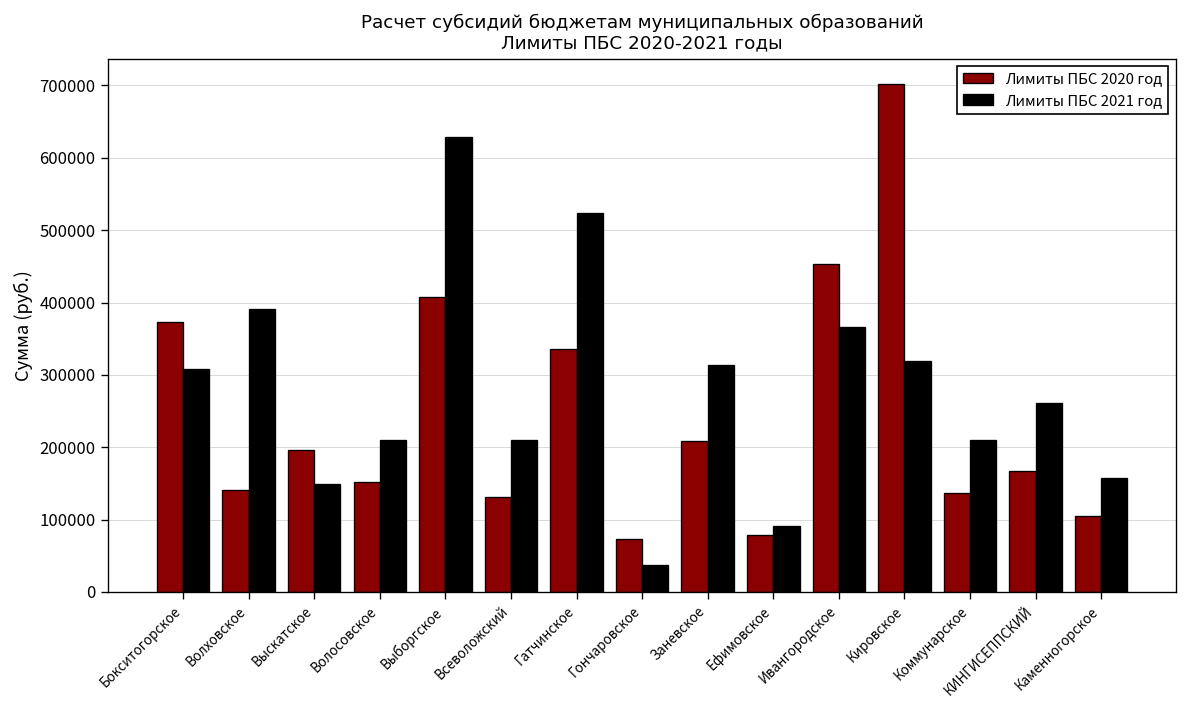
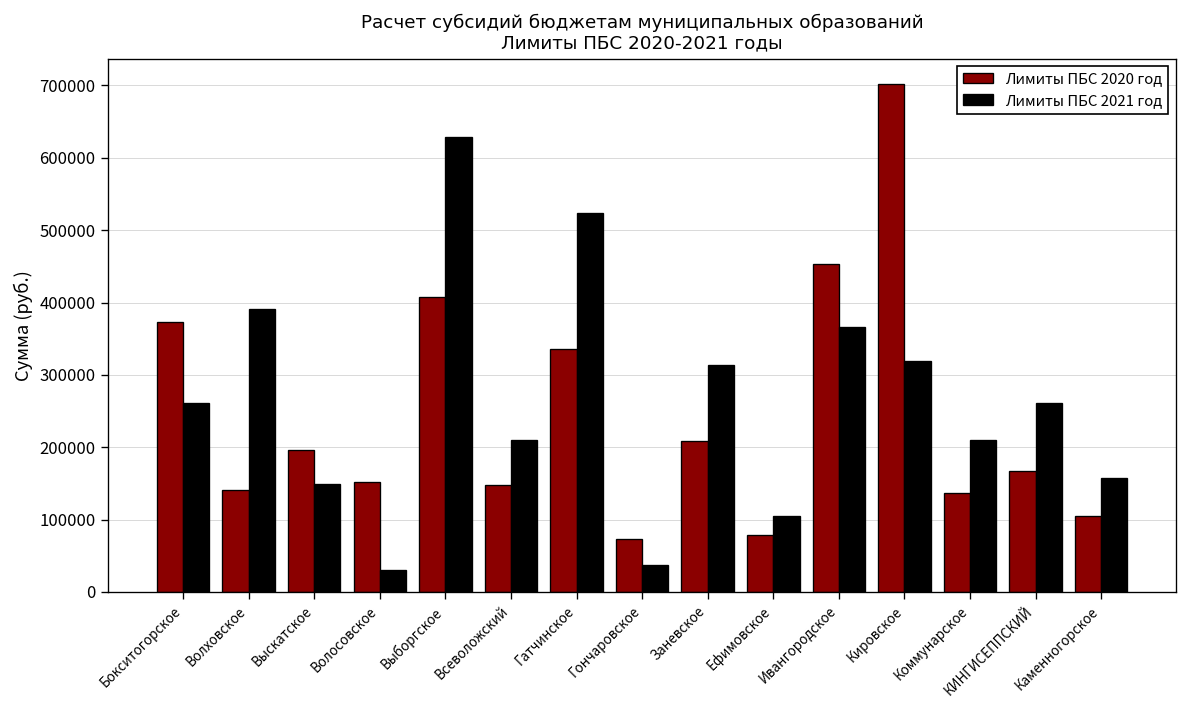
  {
    "Лимиты ПБС 2020 год": {
      "Бокситогорское": 370000,
      "Волховское": 140000,
      "Выскатское": 200000,
      "Волосовское": 150000,
      "Выборгское": 410000,
-     "Всеволожский": 130000,
+     "Всеволожский": 150000,
      "Гатчинское": 340000,
      "Гончаровское": 70000,
      "Заневское": 210000,
      "Ефимовское": 80000,
      "Ивангородское": 450000,
      "Кировское": 700000,
      "Коммунарское": 140000,
      "КИНГИСЕППСКИЙ": 170000,
      "Каменногорское": 110000
    },
    "Лимиты ПБС 2021 год": {
-     "Бокситогорское": 310000,
+     "Бокситогорское": 260000,
      "Волховское": 390000,
      "Выскатское": 150000,
-     "Волосовское": 210000,
+     "Волосовское": 30000,
      "Выборгское": 630000,
      "Всеволожский": 210000,
      "Гатчинское": 520000,
      "Гончаровское": 40000,
      "Заневское": 310000,
-     "Ефимовское": 90000,
+     "Ефимовское": 100000,
      "Ивангородское": 370000,
      "Кировское": 320000,
      "Коммунарское": 210000,
      "КИНГИСЕППСКИЙ": 260000,
      "Каменногорское": 160000
    }
  }
